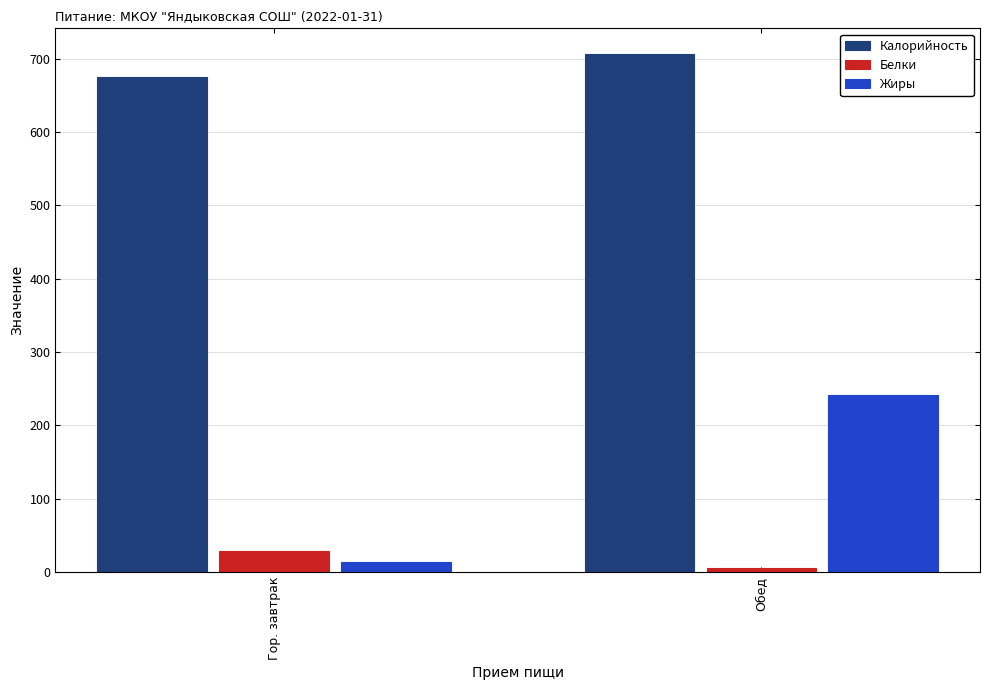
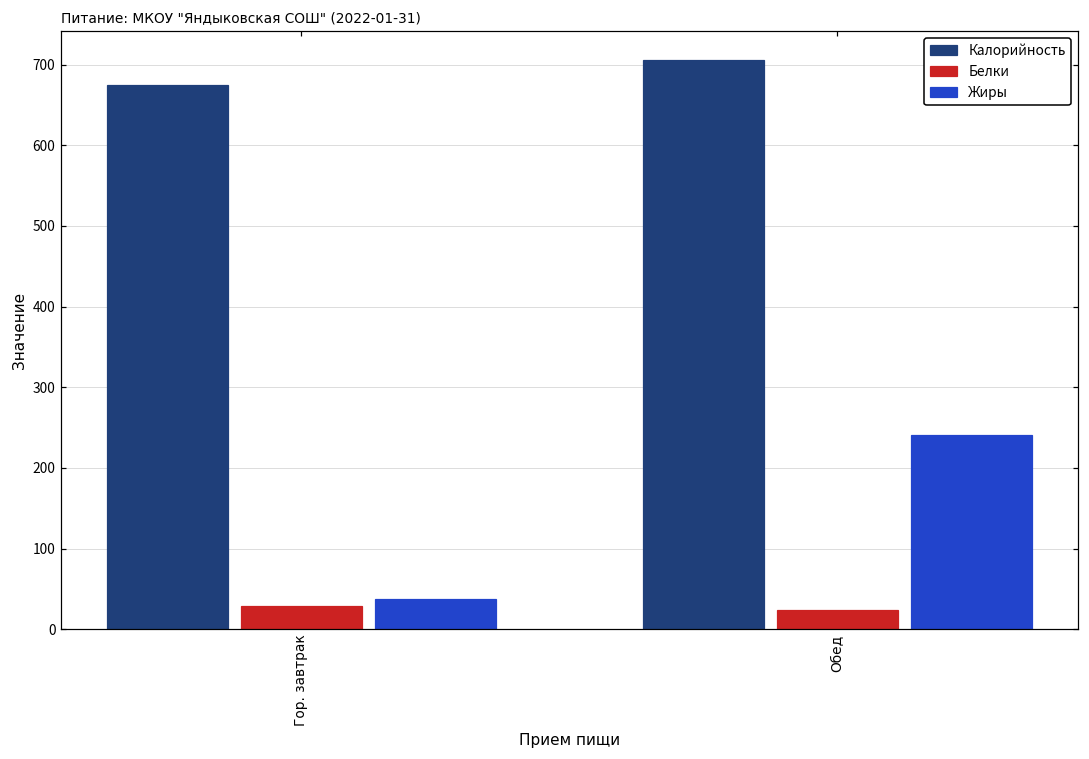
  {
    "Калорийность": {
      "Гор. завтрак": 670,
      "Обед": 710
    },
    "Белки": {
      "Гор. завтрак": 30,
-     "Обед": 10
+     "Обед": 20
    },
    "Жиры": {
-     "Гор. завтрак": 10,
+     "Гор. завтрак": 40,
      "Обед": 240
    }
  }
